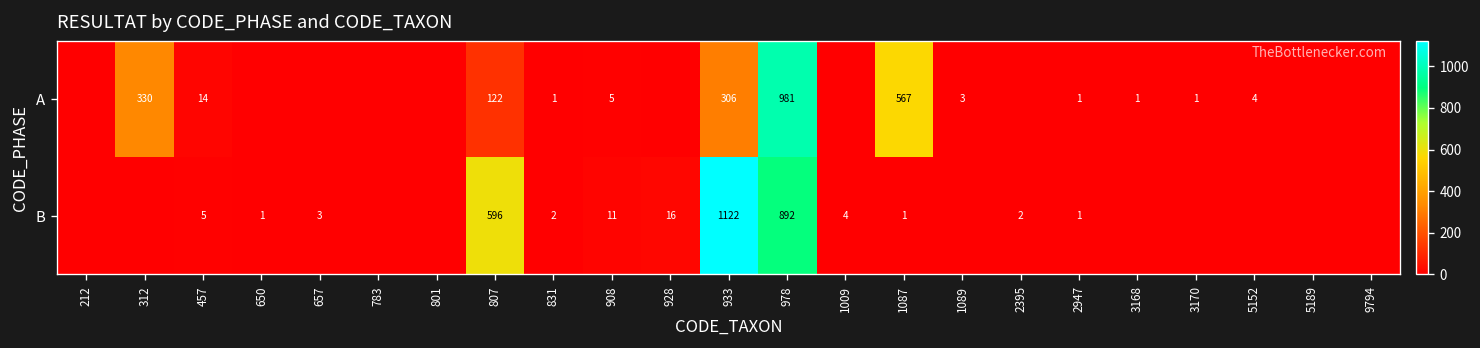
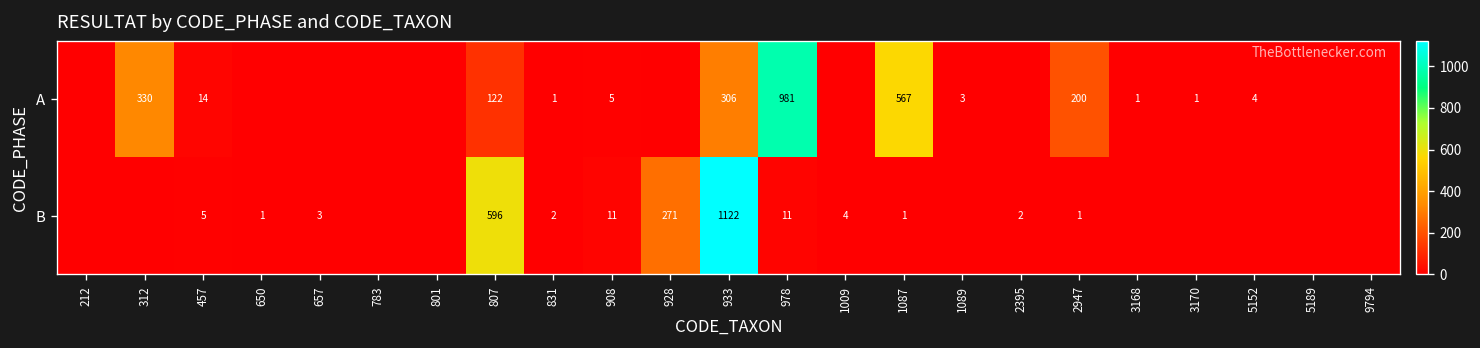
  {
    "A": {
      "312": 330,
      "457": 14,
      "807": 122,
      "831": 1,
      "908": 5,
      "933": 306,
      "978": 981,
      "1087": 567,
      "1089": 3,
-     "2947": 1,
+     "2947": 200,
      "3168": 1,
      "3170": 1,
      "5152": 4
    },
    "B": {
      "457": 5,
      "650": 1,
      "657": 3,
      "807": 596,
      "831": 2,
      "908": 11,
-     "928": 16,
+     "928": 271,
      "933": 1122,
-     "978": 892,
+     "978": 11,
      "1009": 4,
      "1087": 1,
      "2395": 2,
      "2947": 1
    }
  }
